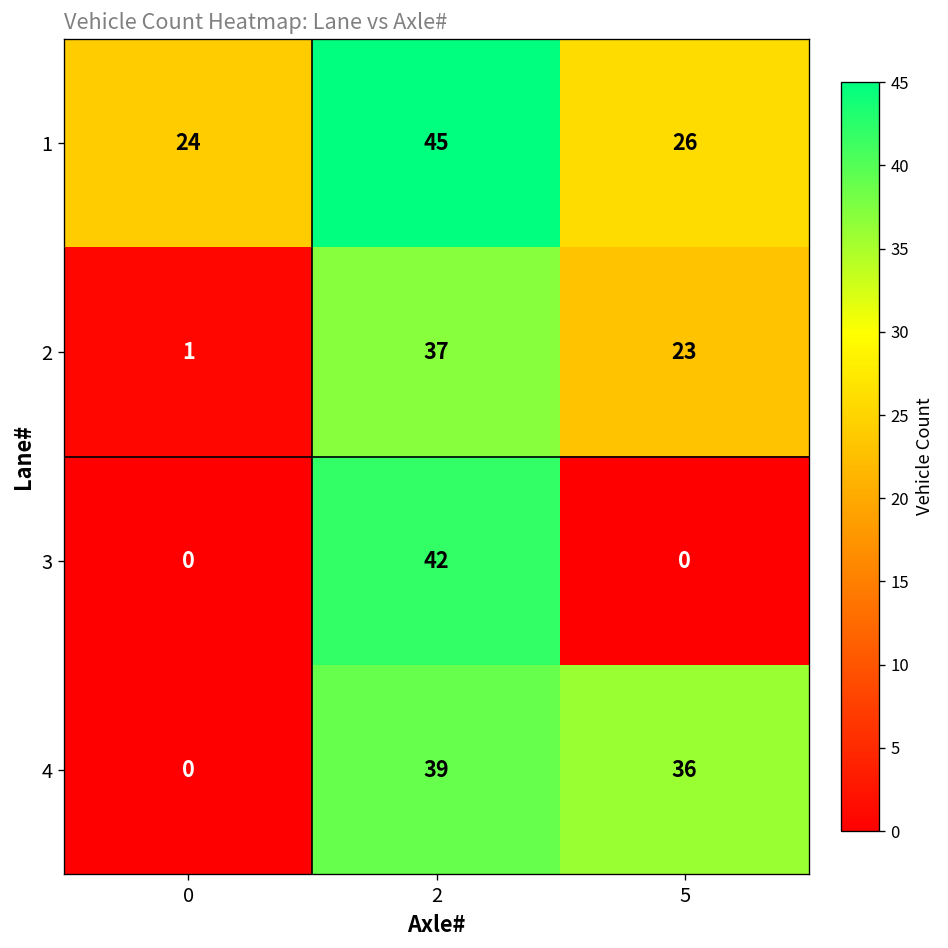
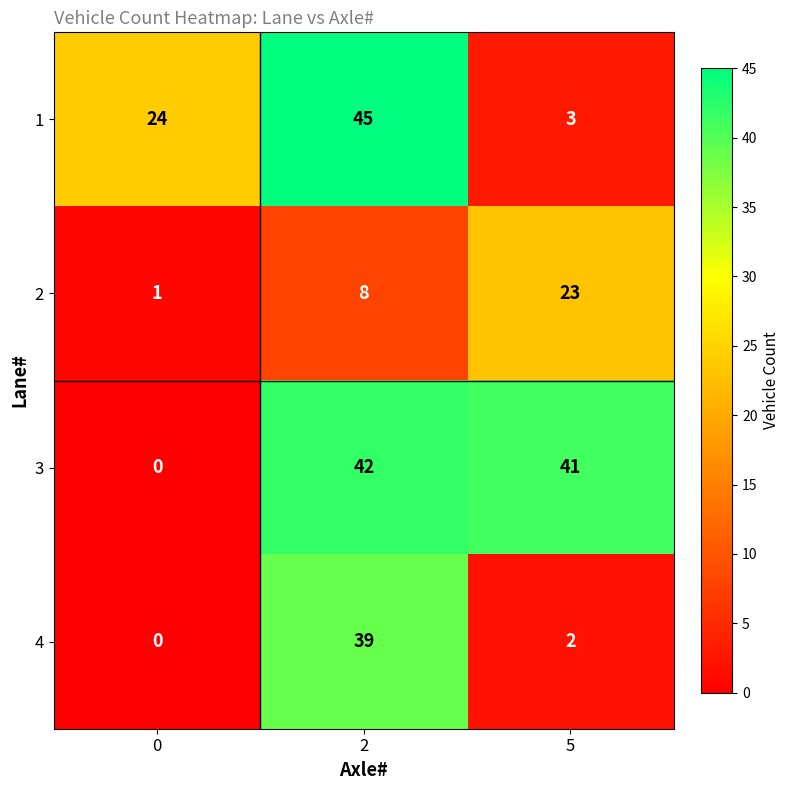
  {
    "1": {
      "0": 24,
      "2": 45,
-     "5": 26
+     "5": 3
    },
    "2": {
      "0": 1,
-     "2": 37,
+     "2": 8,
      "5": 23
    },
    "3": {
      "0": 0,
      "2": 42,
-     "5": 0
+     "5": 41
    },
    "4": {
      "0": 0,
      "2": 39,
-     "5": 36
+     "5": 2
    }
  }
